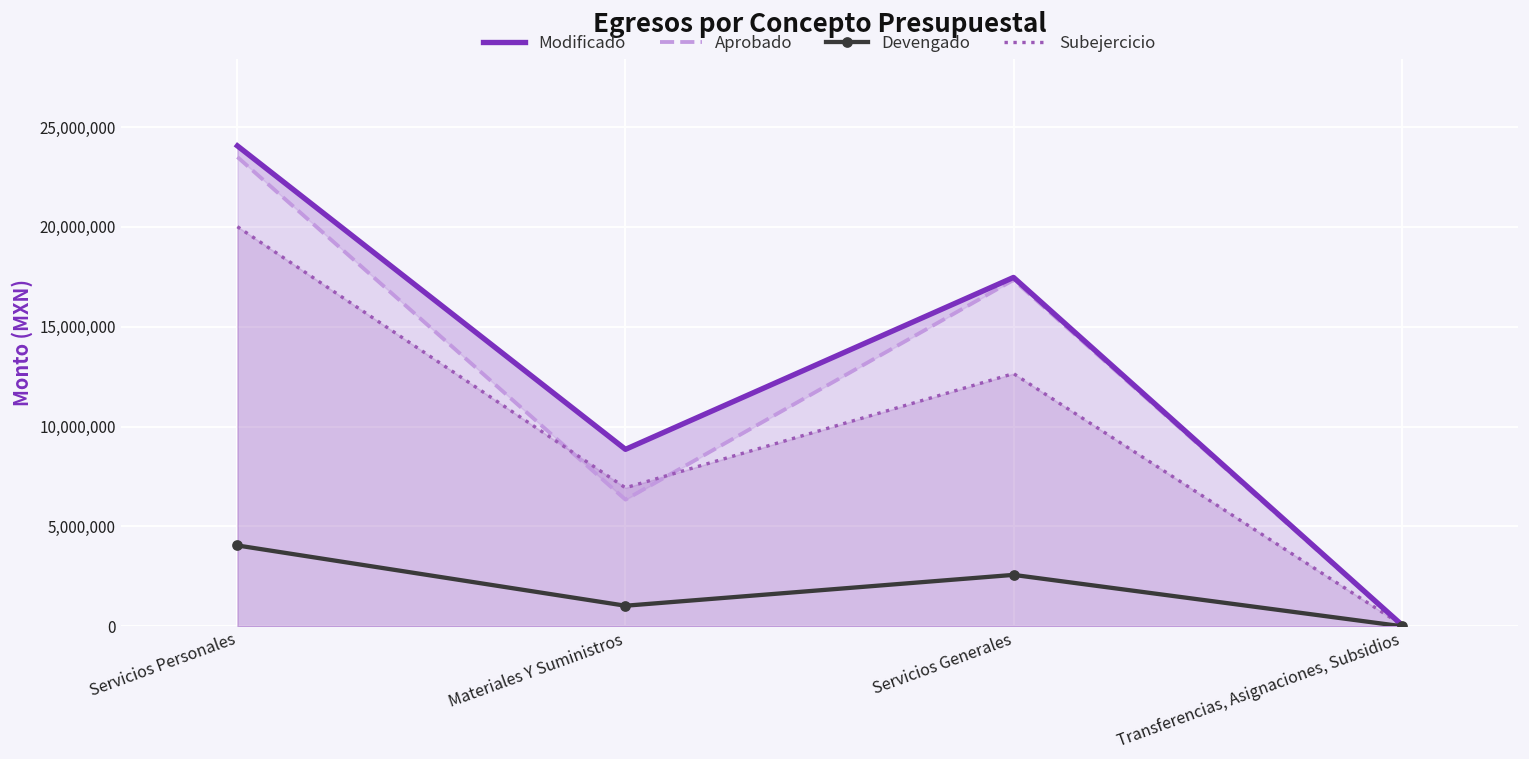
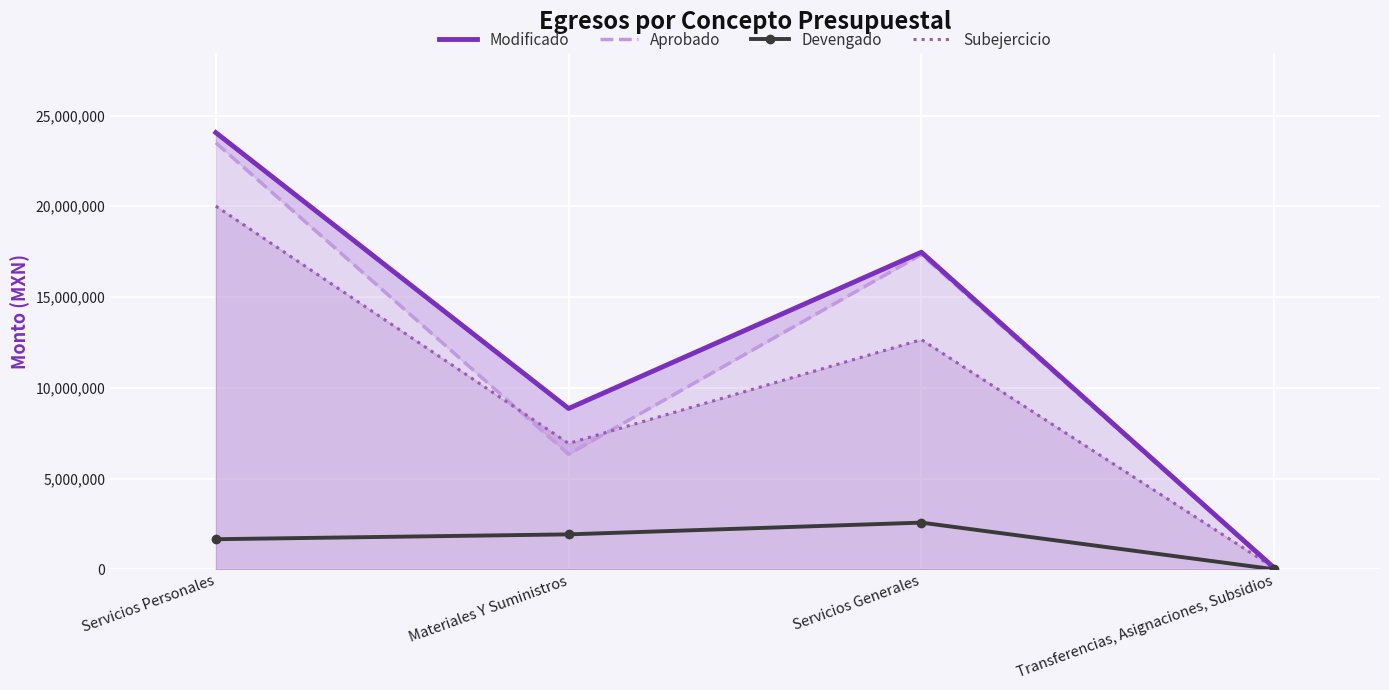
  {
    "Aprobado": {
      "Servicios Personales": "23,500,000",
      "Materiales Y Suministros": "6,300,000"
    },
    "Devengado": {
-     "Servicios Personales": "4,000,000",
-     "Materiales Y Suministros": "1,000,000",
+     "Servicios Personales": "1,700,000",
+     "Materiales Y Suministros": "1,900,000",
      "Servicios Generales": "2,600,000"
    }
  }
